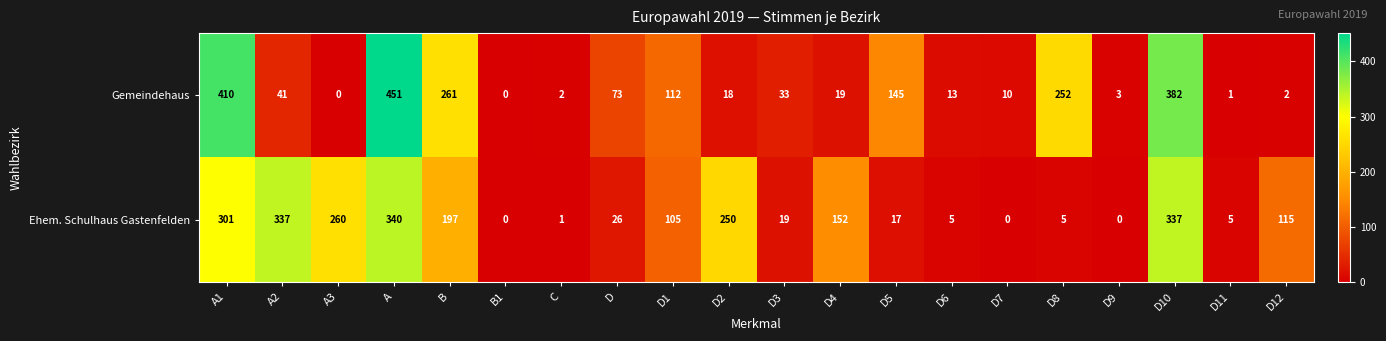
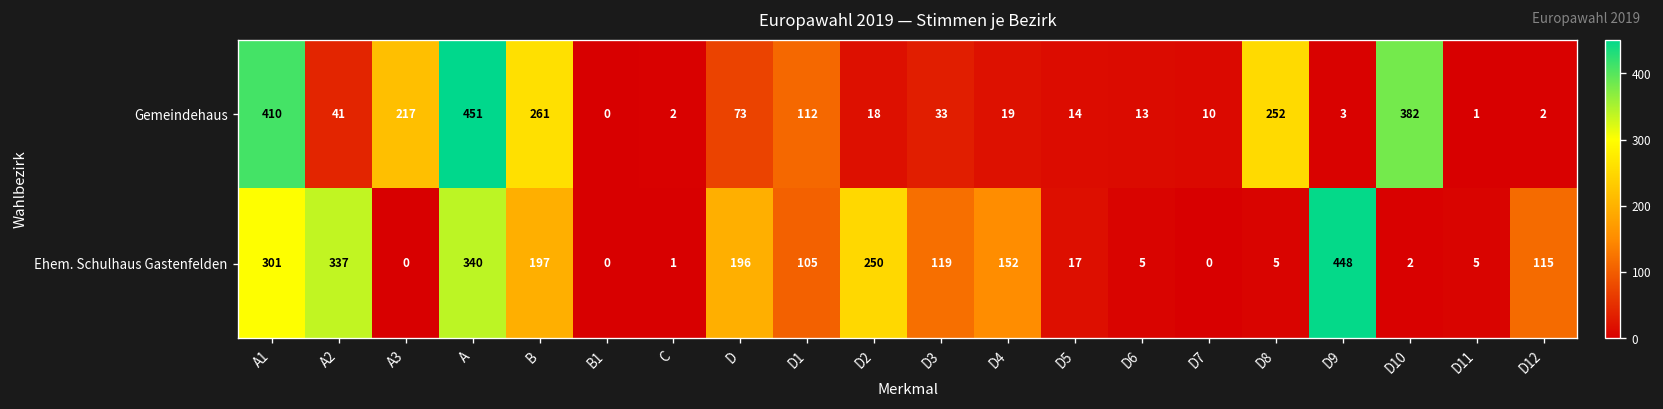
  {
    "Gemeindehaus": {
      "A1": 410,
      "A2": 41,
-     "A3": 0,
+     "A3": 217,
      "A": 451,
      "B": 261,
      "B1": 0,
      "C": 2,
      "D": 73,
      "D1": 112,
      "D2": 18,
      "D3": 33,
      "D4": 19,
-     "D5": 145,
+     "D5": 14,
      "D6": 13,
      "D7": 10,
      "D8": 252,
      "D9": 3,
      "D10": 382,
      "D11": 1,
      "D12": 2
    },
    "Ehem. Schulhaus Gastenfelden": {
      "A1": 301,
      "A2": 337,
-     "A3": 260,
+     "A3": 0,
      "A": 340,
      "B": 197,
      "B1": 0,
      "C": 1,
-     "D": 26,
+     "D": 196,
      "D1": 105,
      "D2": 250,
-     "D3": 19,
+     "D3": 119,
      "D4": 152,
      "D5": 17,
      "D6": 5,
      "D7": 0,
      "D8": 5,
-     "D9": 0,
-     "D10": 337,
+     "D9": 448,
+     "D10": 2,
      "D11": 5,
      "D12": 115
    }
  }
